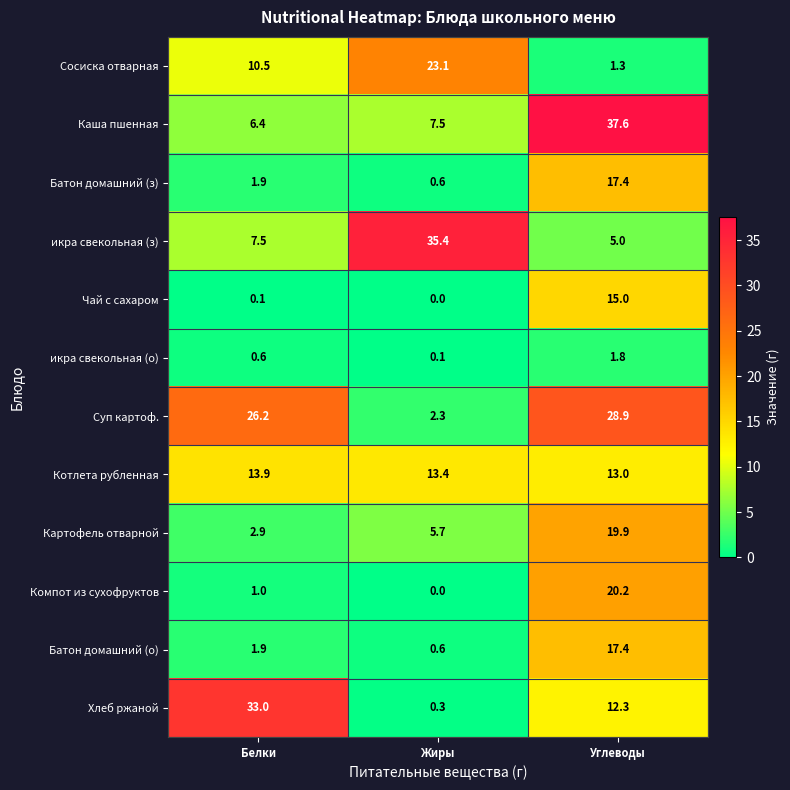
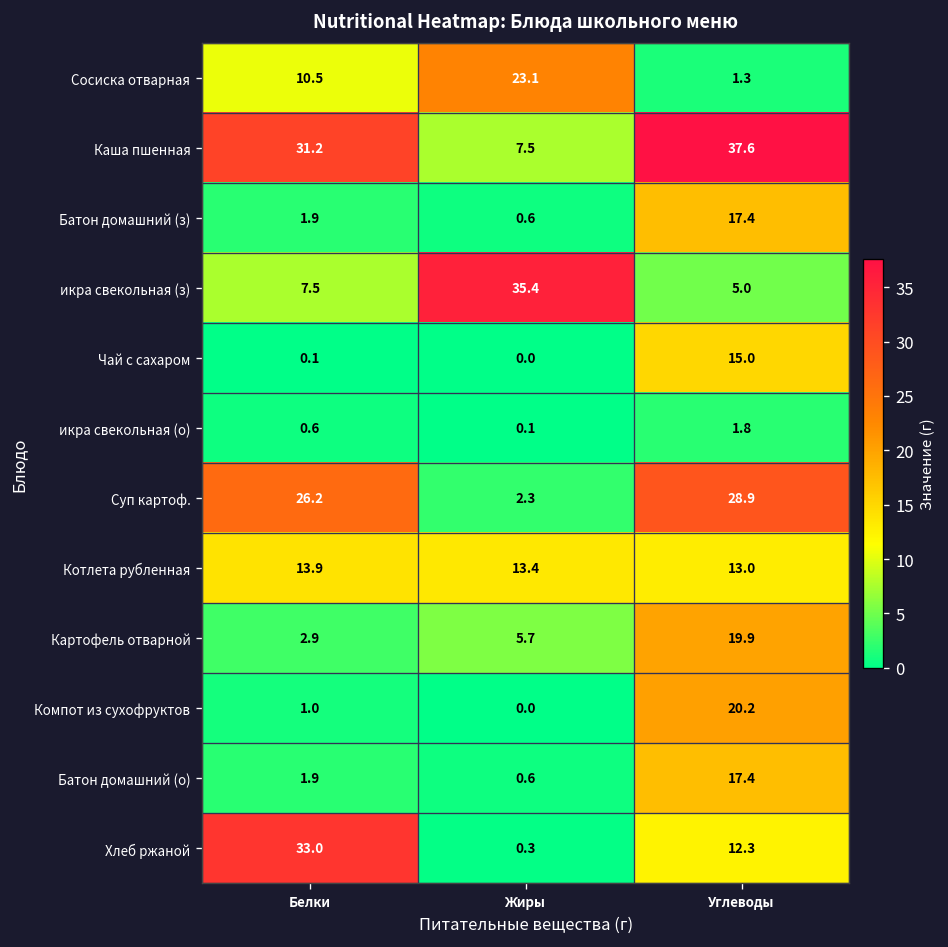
  {
    "Сосиска отварная": {
      "Белки": 10.5,
      "Жиры": 23.1,
      "Углеводы": 1.3
    },
    "Каша пшенная": {
-     "Белки": 6.4,
+     "Белки": 31.2,
      "Жиры": 7.5,
      "Углеводы": 37.6
    },
    "Батон домашний (з)": {
      "Белки": 1.9,
      "Жиры": 0.6,
      "Углеводы": 17.4
    },
    "икра свекольная (з)": {
      "Белки": 7.5,
      "Жиры": 35.4,
      "Углеводы": 5.0
    },
    "Чай с сахаром": {
      "Белки": 0.1,
      "Жиры": 0.0,
      "Углеводы": 15.0
    },
    "икра свекольная (о)": {
      "Белки": 0.6,
      "Жиры": 0.1,
      "Углеводы": 1.8
    },
    "Суп картоф.": {
      "Белки": 26.2,
      "Жиры": 2.3,
      "Углеводы": 28.9
    },
    "Котлета рубленная": {
      "Белки": 13.9,
      "Жиры": 13.4,
      "Углеводы": 13.0
    },
    "Картофель отварной": {
      "Белки": 2.9,
      "Жиры": 5.7,
      "Углеводы": 19.9
    },
    "Компот из сухофруктов": {
      "Белки": 1.0,
      "Жиры": 0.0,
      "Углеводы": 20.2
    },
    "Батон домашний (о)": {
      "Белки": 1.9,
      "Жиры": 0.6,
      "Углеводы": 17.4
    },
    "Хлеб ржаной": {
      "Белки": 33.0,
      "Жиры": 0.3,
      "Углеводы": 12.3
    }
  }
